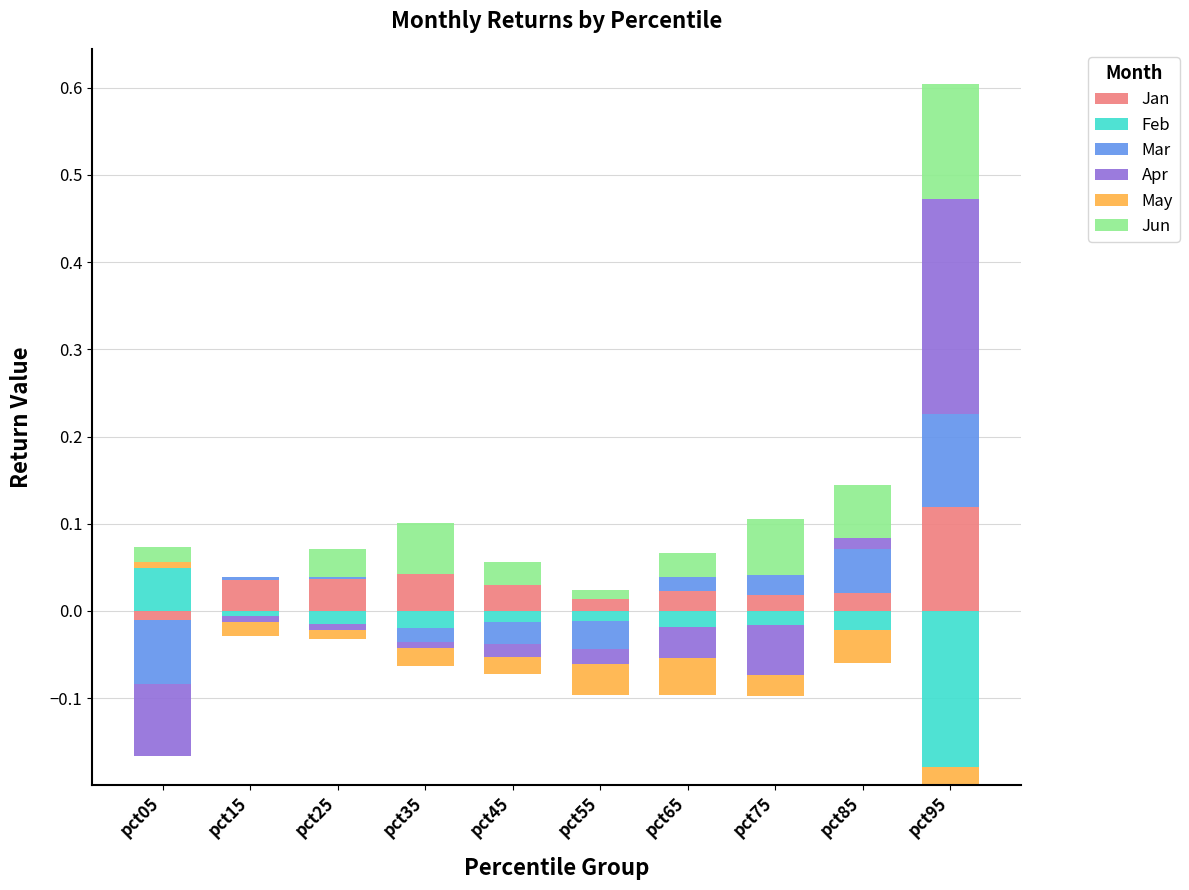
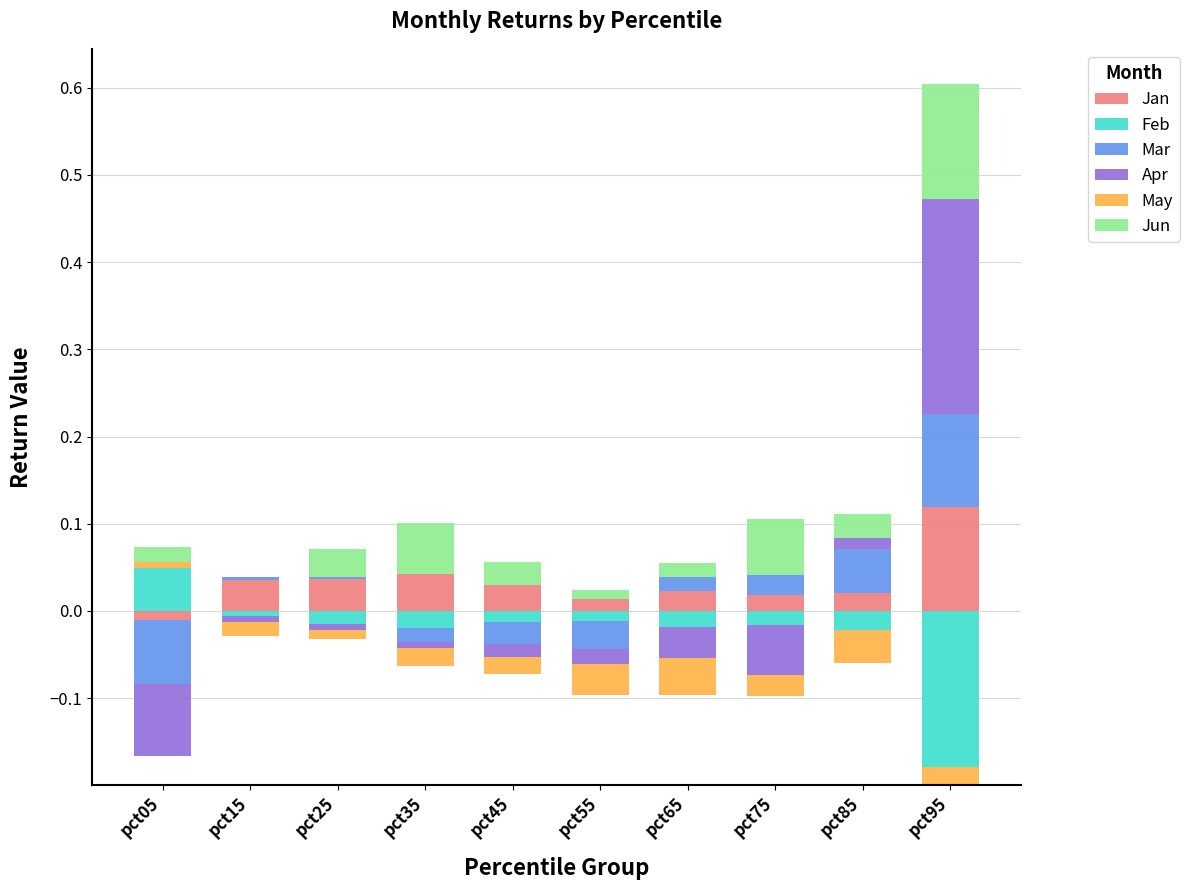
  {
    "Jun": {
      "pct05": 0.02,
      "pct15": 0.00,
      "pct25": 0.03,
      "pct35": 0.06,
      "pct45": 0.03,
      "pct55": 0.01,
-     "pct65": 0.03,
+     "pct65": 0.02,
      "pct75": 0.06,
-     "pct85": 0.06,
+     "pct85": 0.03,
      "pct95": 0.13
    }
  }
